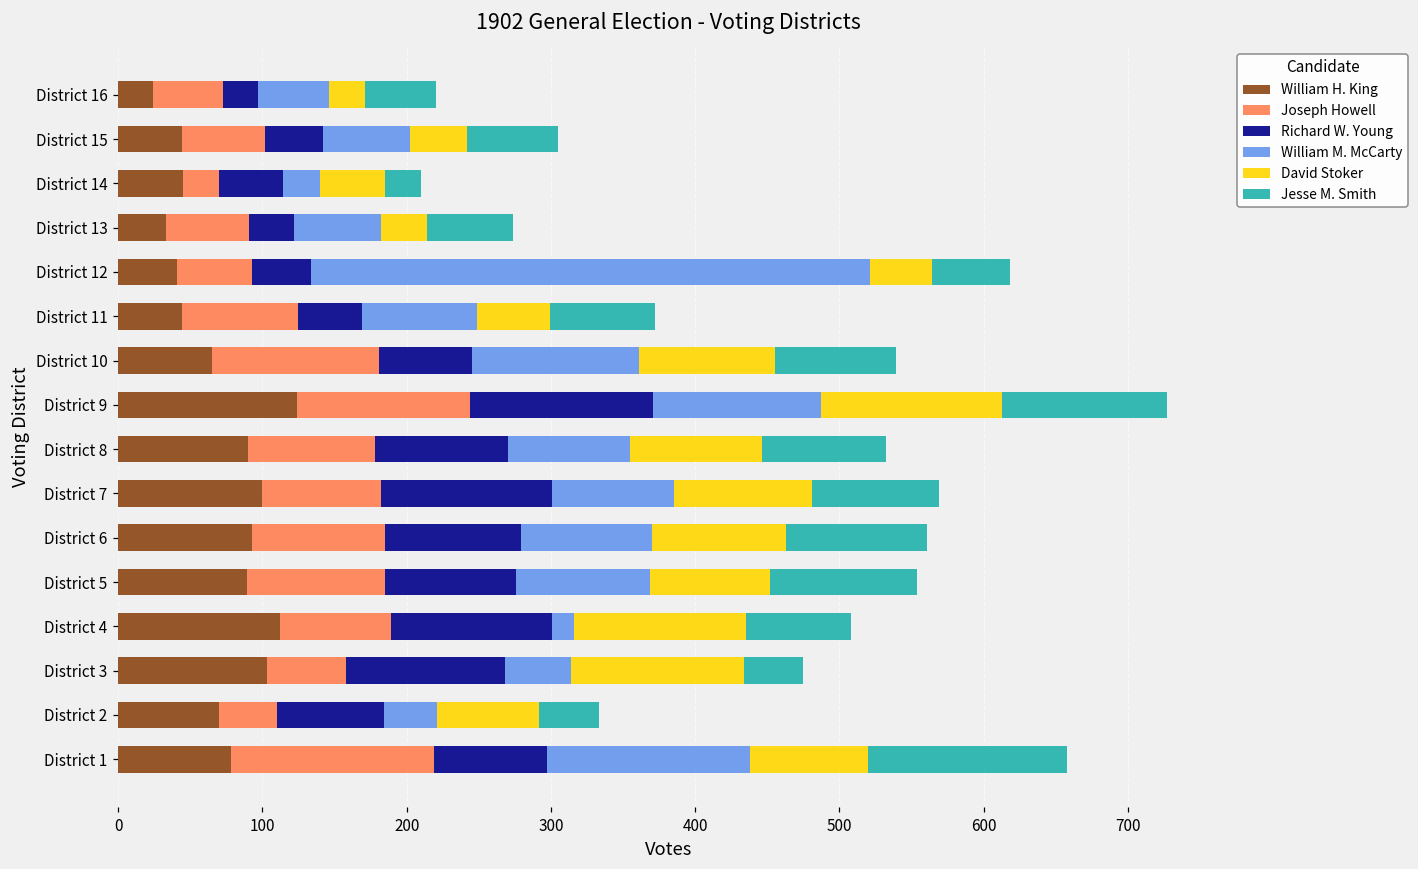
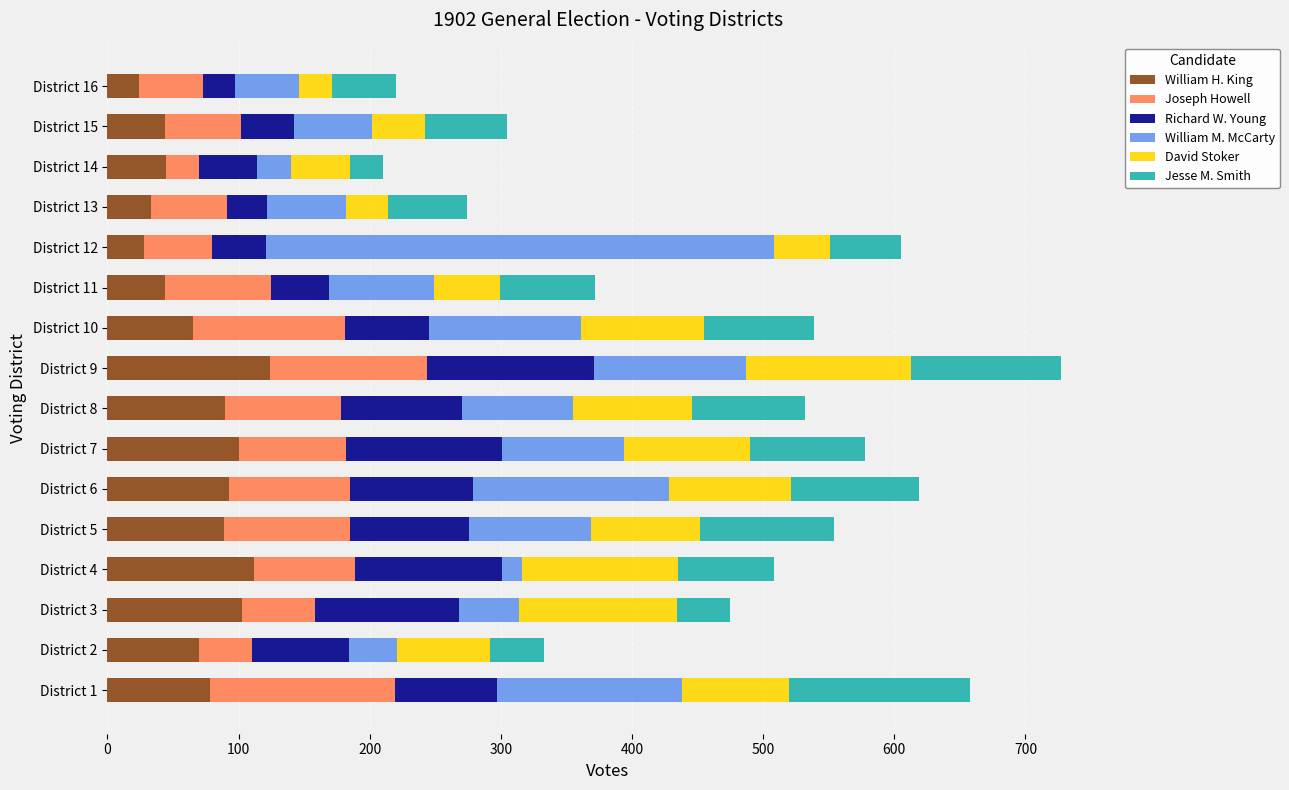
  {
    "William H. King": {
      "District 16": 24,
      "District 15": 44,
      "District 14": 45,
      "District 13": 33,
-     "District 12": 41,
+     "District 12": 28,
      "District 11": 44,
      "District 10": 65,
      "District 9": 124,
      "District 8": 90,
      "District 7": 100,
      "District 6": 93,
      "District 5": 89,
      "District 4": 112,
      "District 3": 103,
      "District 2": 70,
      "District 1": 78
    },
    "Joseph Howell": {
      "District 16": 49,
      "District 15": 58,
      "District 14": 25,
      "District 13": 58,
      "District 12": 52,
      "District 11": 81,
      "District 10": 116,
      "District 9": 120,
      "District 8": 88,
      "District 7": 82,
      "District 6": 92,
      "District 5": 96,
      "District 4": 77,
      "District 3": 55,
      "District 2": 40,
      "District 1": 141
    },
    "Richard W. Young": {
      "District 16": 24,
      "District 15": 40,
      "District 14": 44,
      "District 13": 31,
      "District 12": 41,
      "District 11": 44,
      "District 10": 64,
      "District 9": 127,
      "District 8": 92,
      "District 7": 119,
      "District 6": 94,
      "District 5": 91,
      "District 4": 112,
      "District 3": 110,
      "District 2": 74,
      "District 1": 78
    },
    "William M. McCarty": {
      "District 16": 49,
      "District 15": 60,
      "District 14": 26,
      "District 13": 60,
      "District 12": 387,
      "District 11": 80,
      "District 10": 116,
      "District 9": 116,
      "District 8": 85,
-     "District 7": 84,
-     "District 6": 91,
+     "District 7": 93,
+     "District 6": 149,
      "District 5": 93,
      "District 4": 15,
      "District 3": 46,
      "District 2": 37,
      "District 1": 141
    },
    "David Stoker": {
      "District 16": 25,
      "District 15": 40,
      "District 14": 45,
      "District 13": 32,
      "District 12": 43,
      "District 11": 50,
      "District 10": 94,
      "District 9": 126,
      "District 8": 91,
      "District 7": 96,
      "District 6": 93,
      "District 5": 83,
      "District 4": 119,
      "District 3": 120,
      "District 2": 71,
      "District 1": 82
    },
    "Jesse M. Smith": {
      "District 16": 49,
      "District 15": 63,
      "District 14": 25,
      "District 13": 60,
      "District 12": 54,
      "District 11": 73,
      "District 10": 84,
      "District 9": 114,
      "District 8": 86,
      "District 7": 88,
      "District 6": 98,
      "District 5": 102,
      "District 4": 73,
      "District 3": 41,
      "District 2": 41,
      "District 1": 138
    }
  }
